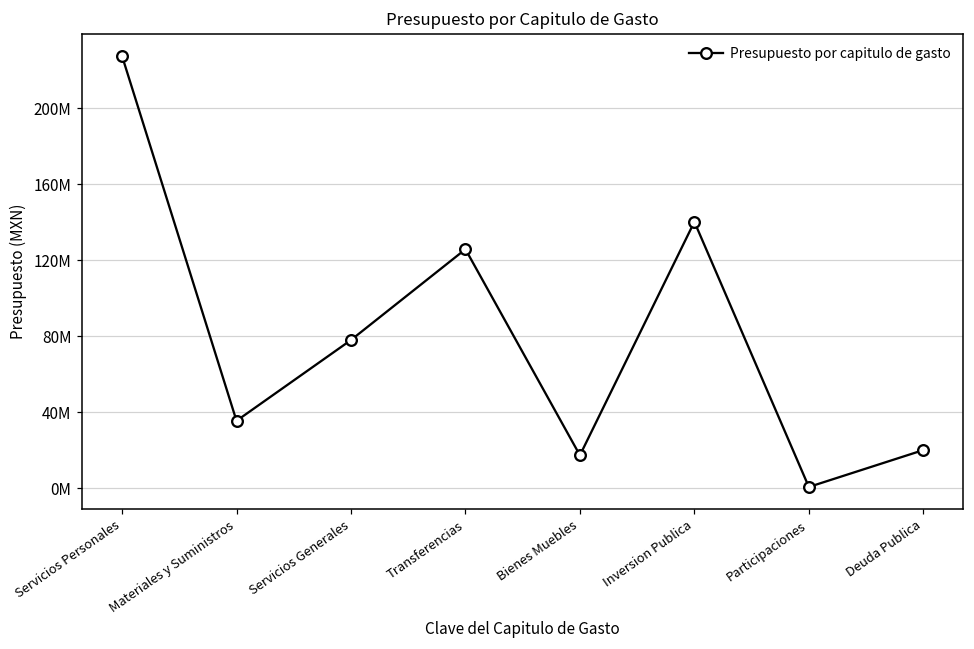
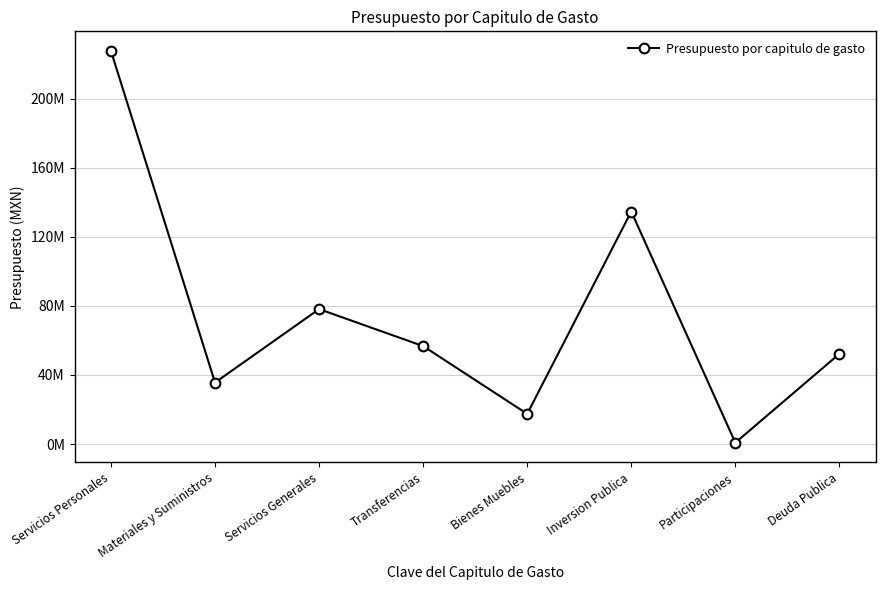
  {
    "Servicios Personales": 228000000,
    "Materiales y Suministros": 36000000,
    "Servicios Generales": 78000000,
-   "Transferencias": 126000000,
+   "Transferencias": 57000000,
    "Bienes Muebles": 17000000,
-   "Inversion Publica": 140000000,
+   "Inversion Publica": 135000000,
    "Participaciones": 1000000,
-   "Deuda Publica": 20000000
+   "Deuda Publica": 52000000
  }
